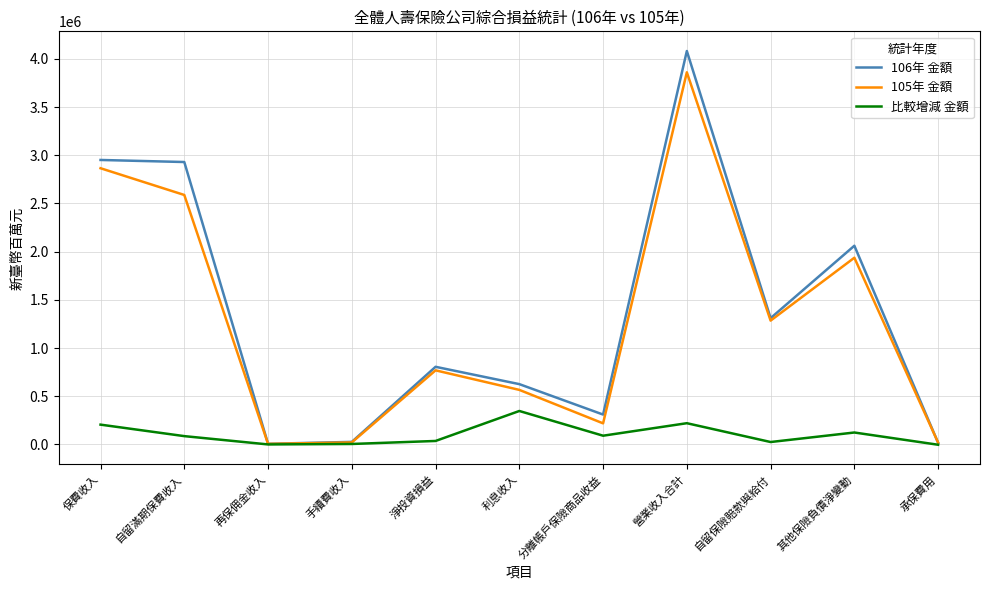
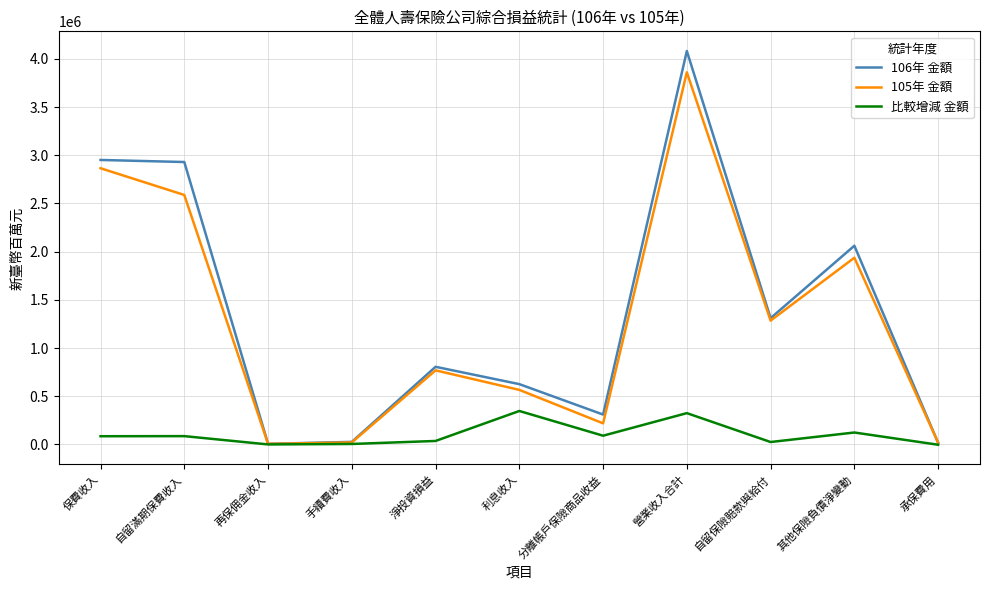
  {
    "106年 金額": {
      "保費收入": 3000000,
      "自留滿期保費收入": 2900000,
      "淨投資損益": 800000,
      "利息收入": 600000,
      "分離帳戶保險商品收益": 300000,
      "營業收入合計": 4100000,
      "其他保險負債淨變動": 2100000
    },
    "105年 金額": {
      "保費收入": 2900000,
      "自留滿期保費收入": 2600000,
      "淨投資損益": 800000,
      "利息收入": 600000,
      "分離帳戶保險商品收益": 200000,
      "營業收入合計": 3900000,
      "其他保險負債淨變動": 1900000
    },
    "比較增減 金額": {
-     "保費收入": 200000,
+     "保費收入": 100000,
      "自留滿期保費收入": 100000,
      "淨投資損益": 0,
      "利息收入": 300000,
      "分離帳戶保險商品收益": 100000,
-     "營業收入合計": 200000,
+     "營業收入合計": 300000,
      "自留保險賠款與給付": 0,
      "其他保險負債淨變動": 100000
    }
  }
